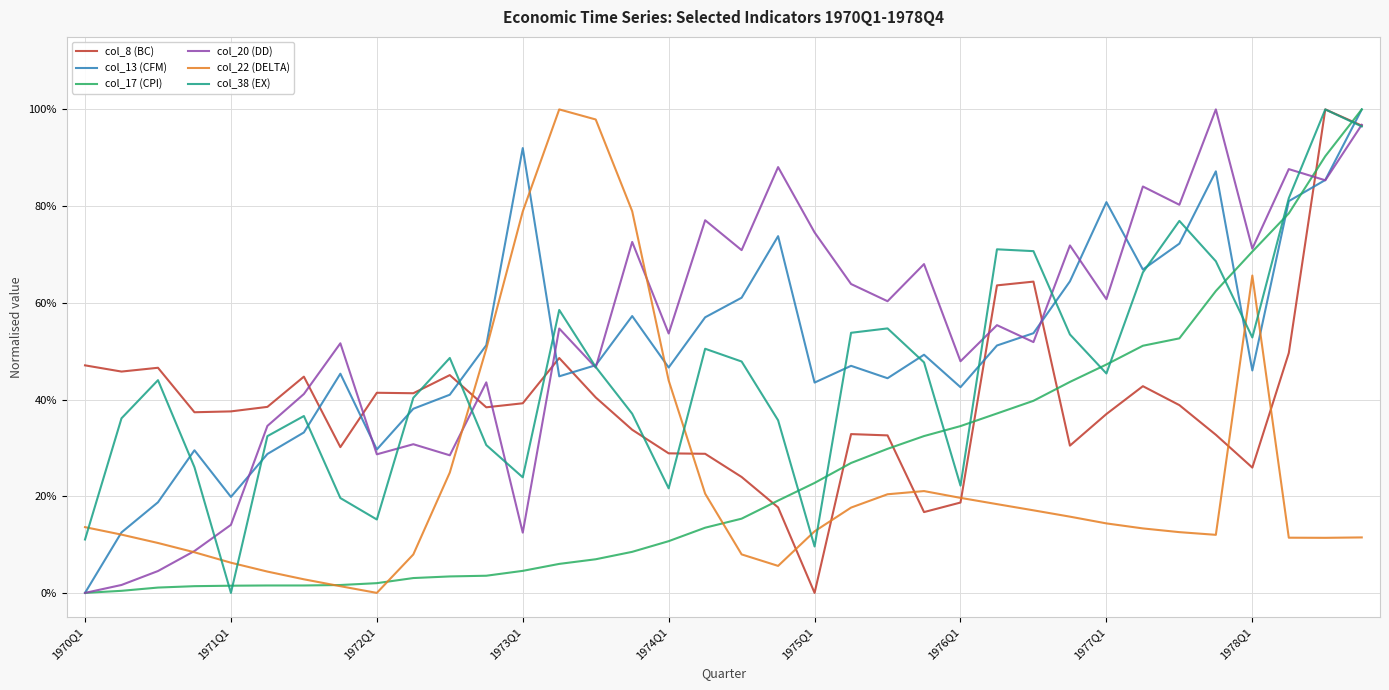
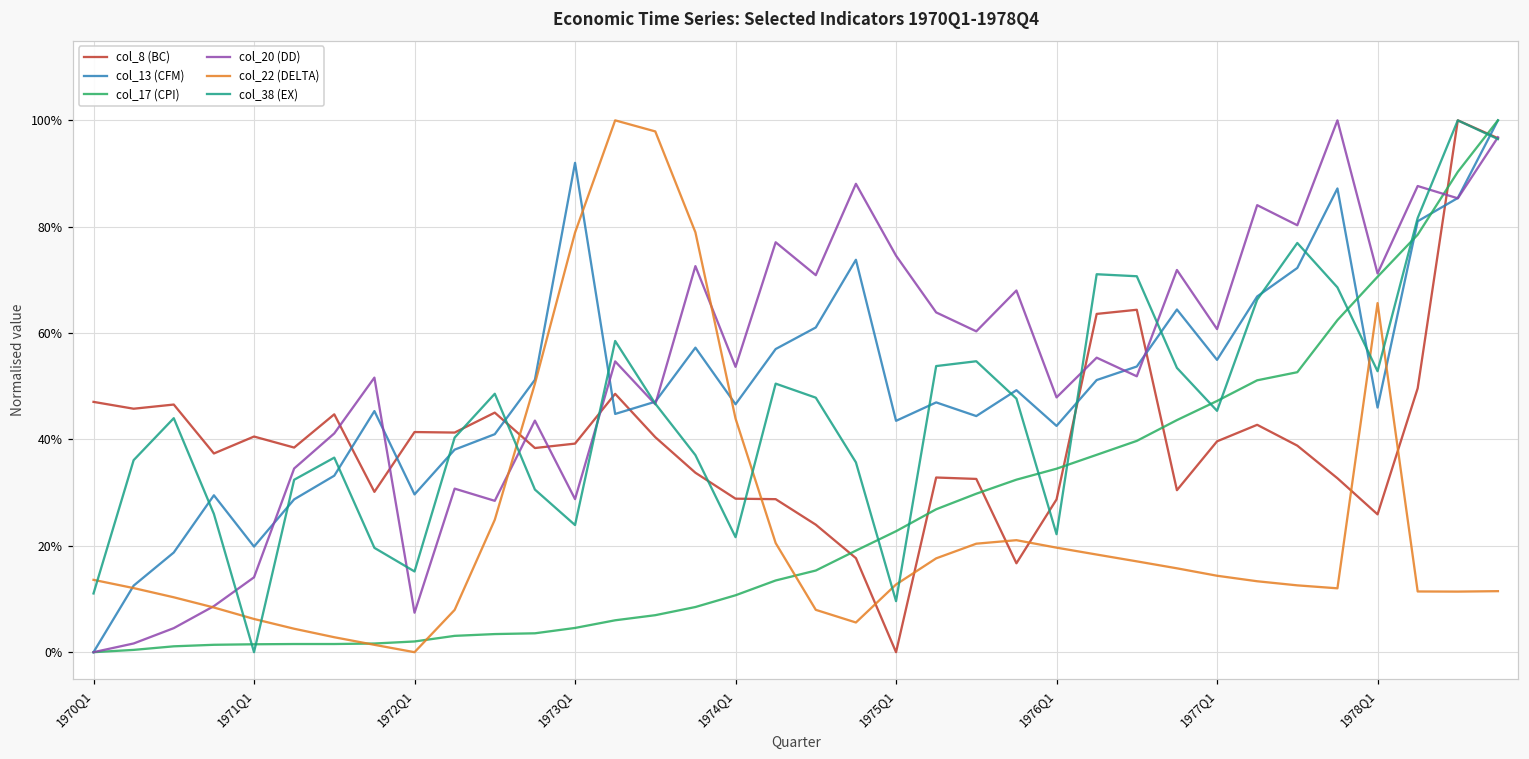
  {
    "col_8 (BC)": {
      "1970Q1": "47%",
-     "1971Q1": "38%",
+     "1971Q1": "41%",
      "1972Q1": "41%",
      "1973Q1": "39%",
      "1974Q1": "29%",
      "1975Q1": "0%",
-     "1976Q1": "19%",
-     "1977Q1": "37%",
+     "1976Q1": "29%",
+     "1977Q1": "40%",
      "1978Q1": "26%"
    },
    "col_13 (CFM)": {
      "1971Q1": "20%",
      "1972Q1": "30%",
      "1973Q1": "92%",
      "1974Q1": "47%",
      "1975Q1": "44%",
      "1976Q1": "43%",
-     "1977Q1": "81%",
+     "1977Q1": "55%",
      "1978Q1": "46%"
    },
    "col_20 (DD)": {
      "1971Q1": "14%",
-     "1972Q1": "29%",
-     "1973Q1": "12%",
+     "1972Q1": "7%",
+     "1973Q1": "29%",
      "1974Q1": "54%",
      "1975Q1": "75%",
      "1976Q1": "48%",
      "1977Q1": "61%",
      "1978Q1": "71%"
    },
    "col_22 (DELTA)": {
      "1970Q1": "14%",
      "1971Q1": "6%",
      "1972Q1": "0%",
      "1973Q1": "79%",
      "1974Q1": "44%",
      "1975Q1": "13%",
      "1976Q1": "20%",
      "1977Q1": "14%",
      "1978Q1": "66%"
    }
  }
